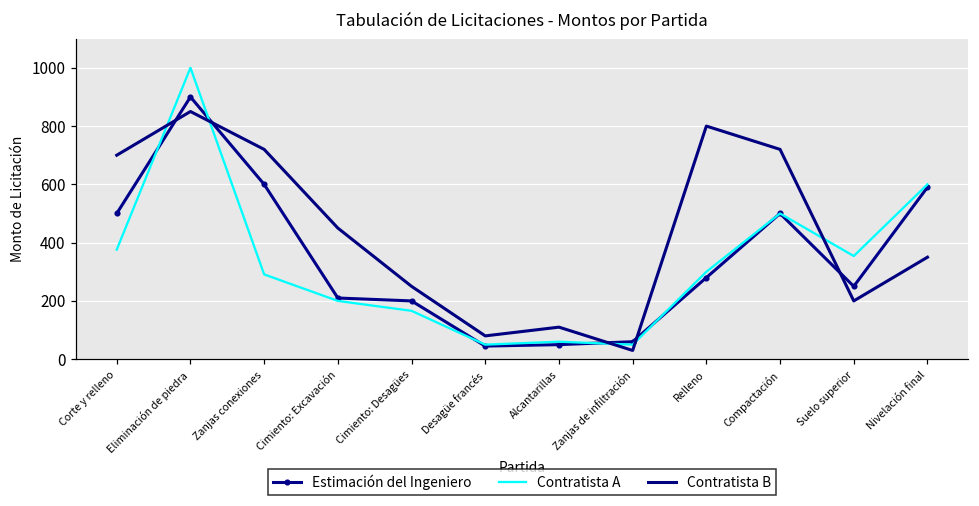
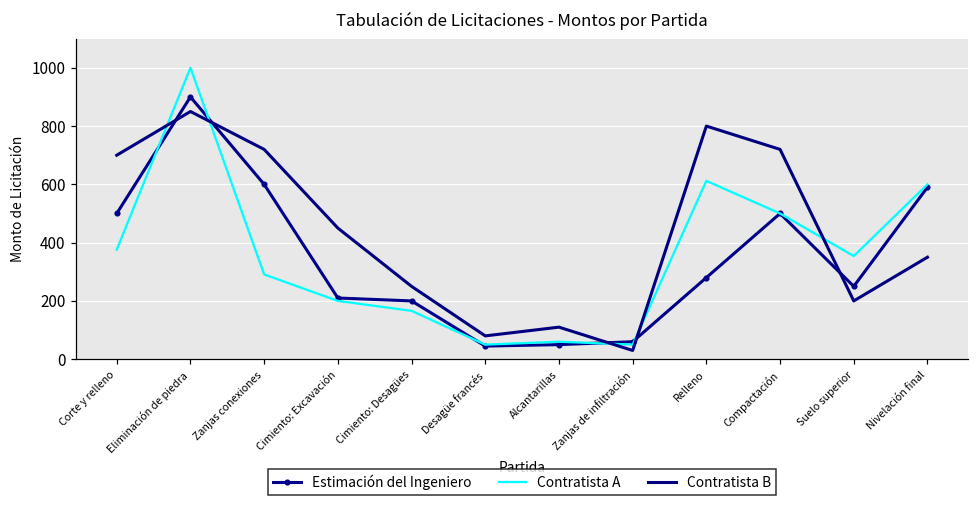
  {
    "Contratista A": {
      "Corte y relleno": 380,
      "Eliminación de piedra": 1000,
      "Zanjas conexiones": 290,
      "Cimiento: Excavación": 200,
      "Cimiento: Desagües": 170,
      "Alcantarillas": 60,
      "Zanjas de infiltración": 50,
-     "Relleno": 300,
+     "Relleno": 610,
      "Suelo superior": 350,
      "Nivelación final": 600
    }
  }
